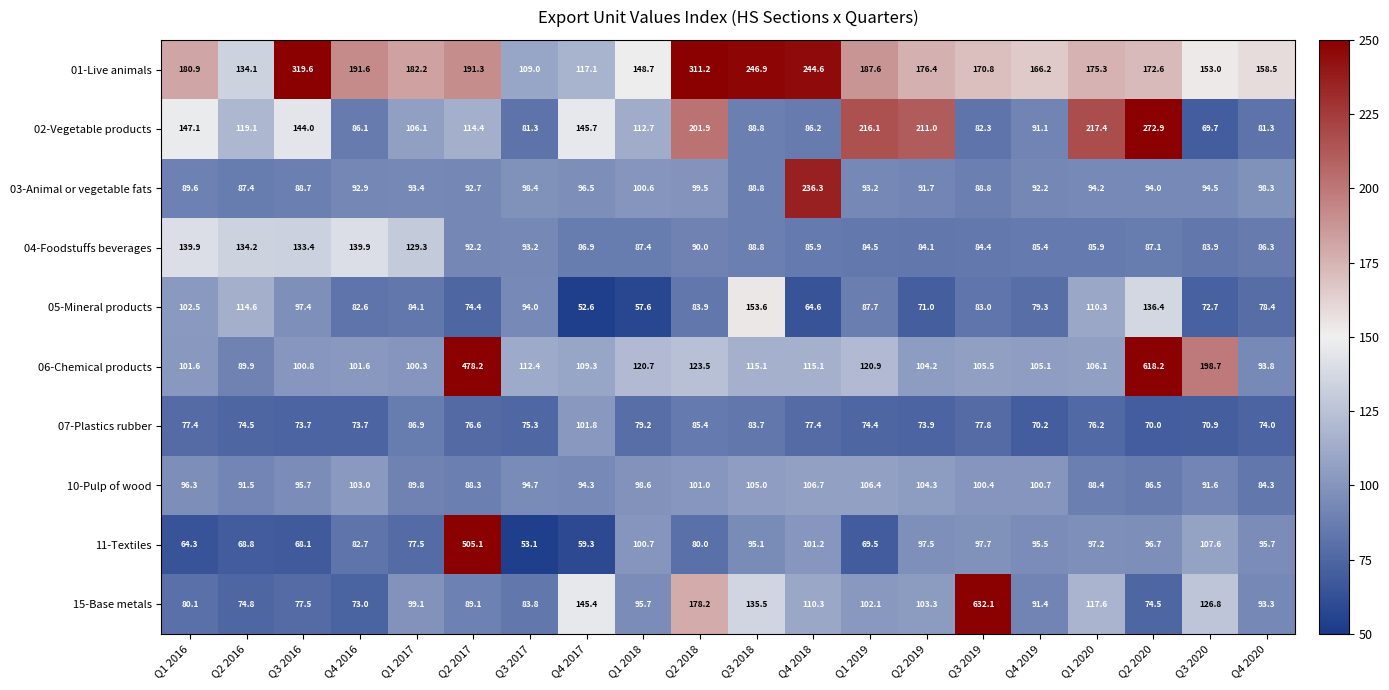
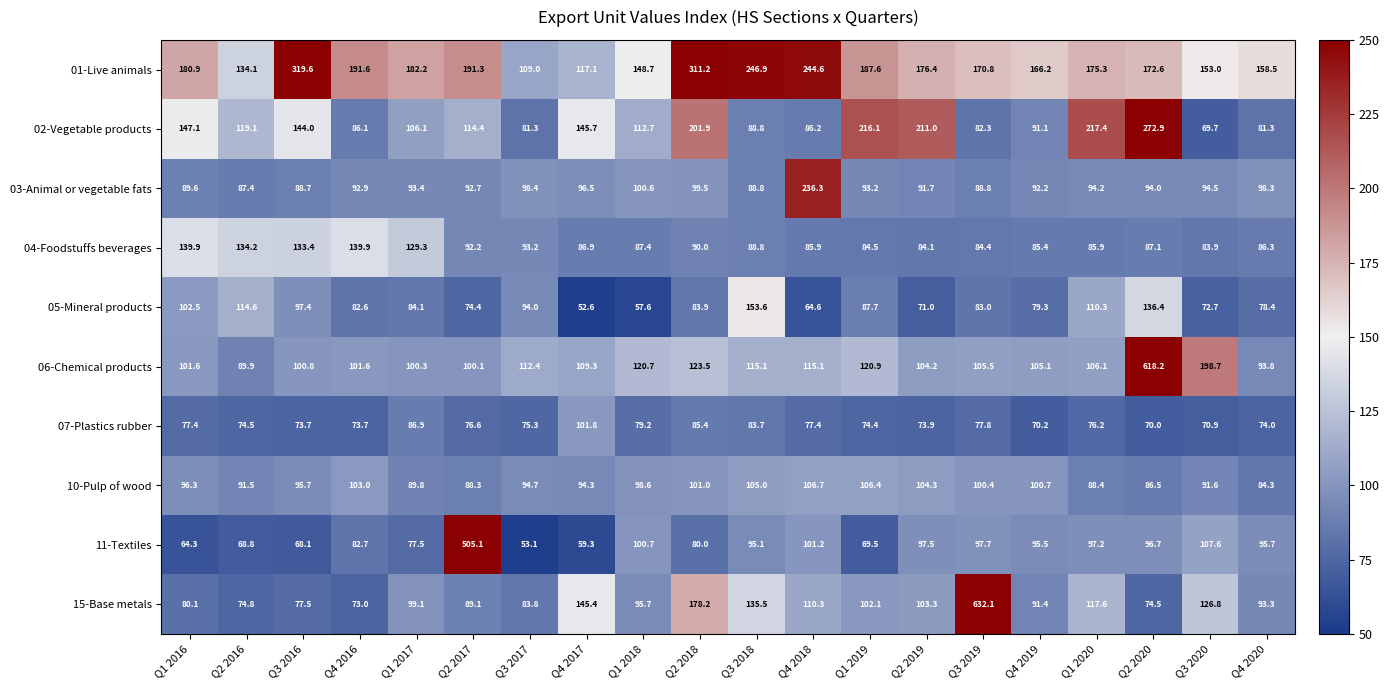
  {
    "01-Live animals": {
      "Q1 2016": 180.9,
      "Q2 2016": 134.1,
      "Q3 2016": 319.6,
      "Q4 2016": 191.6,
      "Q1 2017": 182.2,
      "Q2 2017": 191.3,
      "Q3 2017": 109.0,
      "Q4 2017": 117.1,
      "Q1 2018": 148.7,
      "Q2 2018": 311.2,
      "Q3 2018": 246.9,
      "Q4 2018": 244.6,
      "Q1 2019": 187.6,
      "Q2 2019": 176.4,
      "Q3 2019": 170.8,
      "Q4 2019": 166.2,
      "Q1 2020": 175.3,
      "Q2 2020": 172.6,
      "Q3 2020": 153.0,
      "Q4 2020": 158.5
    },
    "02-Vegetable products": {
      "Q1 2016": 147.1,
      "Q2 2016": 119.1,
      "Q3 2016": 144.0,
      "Q4 2016": 86.1,
      "Q1 2017": 106.1,
      "Q2 2017": 114.4,
      "Q3 2017": 81.3,
      "Q4 2017": 145.7,
      "Q1 2018": 112.7,
      "Q2 2018": 201.9,
      "Q3 2018": 88.8,
      "Q4 2018": 86.2,
      "Q1 2019": 216.1,
      "Q2 2019": 211.0,
      "Q3 2019": 82.3,
      "Q4 2019": 91.1,
      "Q1 2020": 217.4,
      "Q2 2020": 272.9,
      "Q3 2020": 69.7,
      "Q4 2020": 81.3
    },
    "03-Animal or vegetable fats": {
      "Q1 2016": 89.6,
      "Q2 2016": 87.4,
      "Q3 2016": 88.7,
      "Q4 2016": 92.9,
      "Q1 2017": 93.4,
      "Q2 2017": 92.7,
      "Q3 2017": 98.4,
      "Q4 2017": 96.5,
      "Q1 2018": 100.6,
      "Q2 2018": 99.5,
      "Q3 2018": 88.8,
      "Q4 2018": 236.3,
      "Q1 2019": 93.2,
      "Q2 2019": 91.7,
      "Q3 2019": 88.8,
      "Q4 2019": 92.2,
      "Q1 2020": 94.2,
      "Q2 2020": 94.0,
      "Q3 2020": 94.5,
      "Q4 2020": 98.3
    },
    "04-Foodstuffs beverages": {
      "Q1 2016": 139.9,
      "Q2 2016": 134.2,
      "Q3 2016": 133.4,
      "Q4 2016": 139.9,
      "Q1 2017": 129.3,
      "Q2 2017": 92.2,
      "Q3 2017": 93.2,
      "Q4 2017": 86.9,
      "Q1 2018": 87.4,
      "Q2 2018": 90.0,
      "Q3 2018": 88.8,
      "Q4 2018": 85.9,
      "Q1 2019": 84.5,
      "Q2 2019": 84.1,
      "Q3 2019": 84.4,
      "Q4 2019": 85.4,
      "Q1 2020": 85.9,
      "Q2 2020": 87.1,
      "Q3 2020": 83.9,
      "Q4 2020": 86.3
    },
    "05-Mineral products": {
      "Q1 2016": 102.5,
      "Q2 2016": 114.6,
      "Q3 2016": 97.4,
      "Q4 2016": 82.6,
      "Q1 2017": 84.1,
      "Q2 2017": 74.4,
      "Q3 2017": 94.0,
      "Q4 2017": 52.6,
      "Q1 2018": 57.6,
      "Q2 2018": 83.9,
      "Q3 2018": 153.6,
      "Q4 2018": 64.6,
      "Q1 2019": 87.7,
      "Q2 2019": 71.0,
      "Q3 2019": 83.0,
      "Q4 2019": 79.3,
      "Q1 2020": 110.3,
      "Q2 2020": 136.4,
      "Q3 2020": 72.7,
      "Q4 2020": 78.4
    },
    "06-Chemical products": {
      "Q1 2016": 101.6,
      "Q2 2016": 89.9,
      "Q3 2016": 100.8,
      "Q4 2016": 101.6,
      "Q1 2017": 100.3,
-     "Q2 2017": 478.2,
+     "Q2 2017": 100.1,
      "Q3 2017": 112.4,
      "Q4 2017": 109.3,
      "Q1 2018": 120.7,
      "Q2 2018": 123.5,
      "Q3 2018": 115.1,
      "Q4 2018": 115.1,
      "Q1 2019": 120.9,
      "Q2 2019": 104.2,
      "Q3 2019": 105.5,
      "Q4 2019": 105.1,
      "Q1 2020": 106.1,
      "Q2 2020": 618.2,
      "Q3 2020": 198.7,
      "Q4 2020": 93.8
    },
    "07-Plastics rubber": {
      "Q1 2016": 77.4,
      "Q2 2016": 74.5,
      "Q3 2016": 73.7,
      "Q4 2016": 73.7,
      "Q1 2017": 86.9,
      "Q2 2017": 76.6,
      "Q3 2017": 75.3,
      "Q4 2017": 101.8,
      "Q1 2018": 79.2,
      "Q2 2018": 85.4,
      "Q3 2018": 83.7,
      "Q4 2018": 77.4,
      "Q1 2019": 74.4,
      "Q2 2019": 73.9,
      "Q3 2019": 77.8,
      "Q4 2019": 70.2,
      "Q1 2020": 76.2,
      "Q2 2020": 70.0,
      "Q3 2020": 70.9,
      "Q4 2020": 74.0
    },
    "10-Pulp of wood": {
      "Q1 2016": 96.3,
      "Q2 2016": 91.5,
      "Q3 2016": 95.7,
      "Q4 2016": 103.0,
      "Q1 2017": 89.8,
      "Q2 2017": 88.3,
      "Q3 2017": 94.7,
      "Q4 2017": 94.3,
      "Q1 2018": 98.6,
      "Q2 2018": 101.0,
      "Q3 2018": 105.0,
      "Q4 2018": 106.7,
      "Q1 2019": 106.4,
      "Q2 2019": 104.3,
      "Q3 2019": 100.4,
      "Q4 2019": 100.7,
      "Q1 2020": 88.4,
      "Q2 2020": 86.5,
      "Q3 2020": 91.6,
      "Q4 2020": 84.3
    },
    "11-Textiles": {
      "Q1 2016": 64.3,
      "Q2 2016": 68.8,
      "Q3 2016": 68.1,
      "Q4 2016": 82.7,
      "Q1 2017": 77.5,
      "Q2 2017": 505.1,
      "Q3 2017": 53.1,
      "Q4 2017": 59.3,
      "Q1 2018": 100.7,
      "Q2 2018": 80.0,
      "Q3 2018": 95.1,
      "Q4 2018": 101.2,
      "Q1 2019": 69.5,
      "Q2 2019": 97.5,
      "Q3 2019": 97.7,
      "Q4 2019": 95.5,
      "Q1 2020": 97.2,
      "Q2 2020": 96.7,
      "Q3 2020": 107.6,
      "Q4 2020": 95.7
    },
    "15-Base metals": {
      "Q1 2016": 80.1,
      "Q2 2016": 74.8,
      "Q3 2016": 77.5,
      "Q4 2016": 73.0,
      "Q1 2017": 99.1,
      "Q2 2017": 89.1,
      "Q3 2017": 83.8,
      "Q4 2017": 145.4,
      "Q1 2018": 95.7,
      "Q2 2018": 178.2,
      "Q3 2018": 135.5,
      "Q4 2018": 110.3,
      "Q1 2019": 102.1,
      "Q2 2019": 103.3,
      "Q3 2019": 632.1,
      "Q4 2019": 91.4,
      "Q1 2020": 117.6,
      "Q2 2020": 74.5,
      "Q3 2020": 126.8,
      "Q4 2020": 93.3
    }
  }
